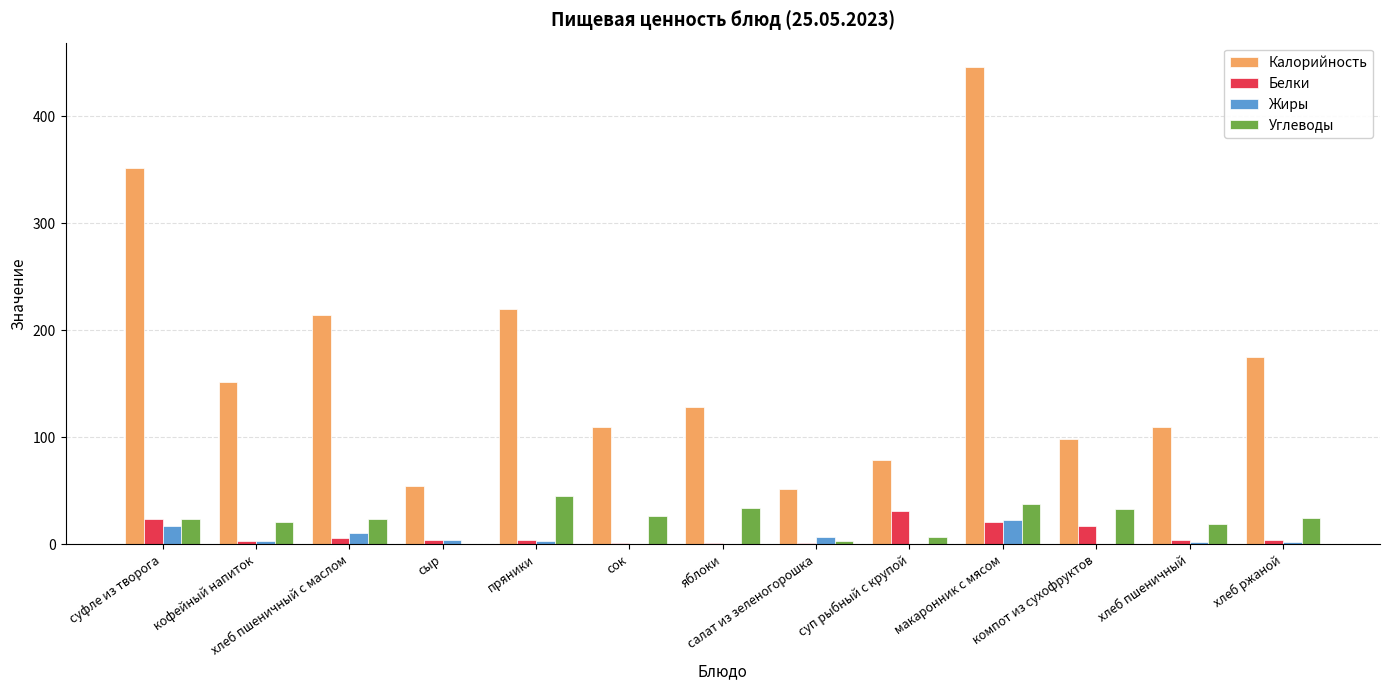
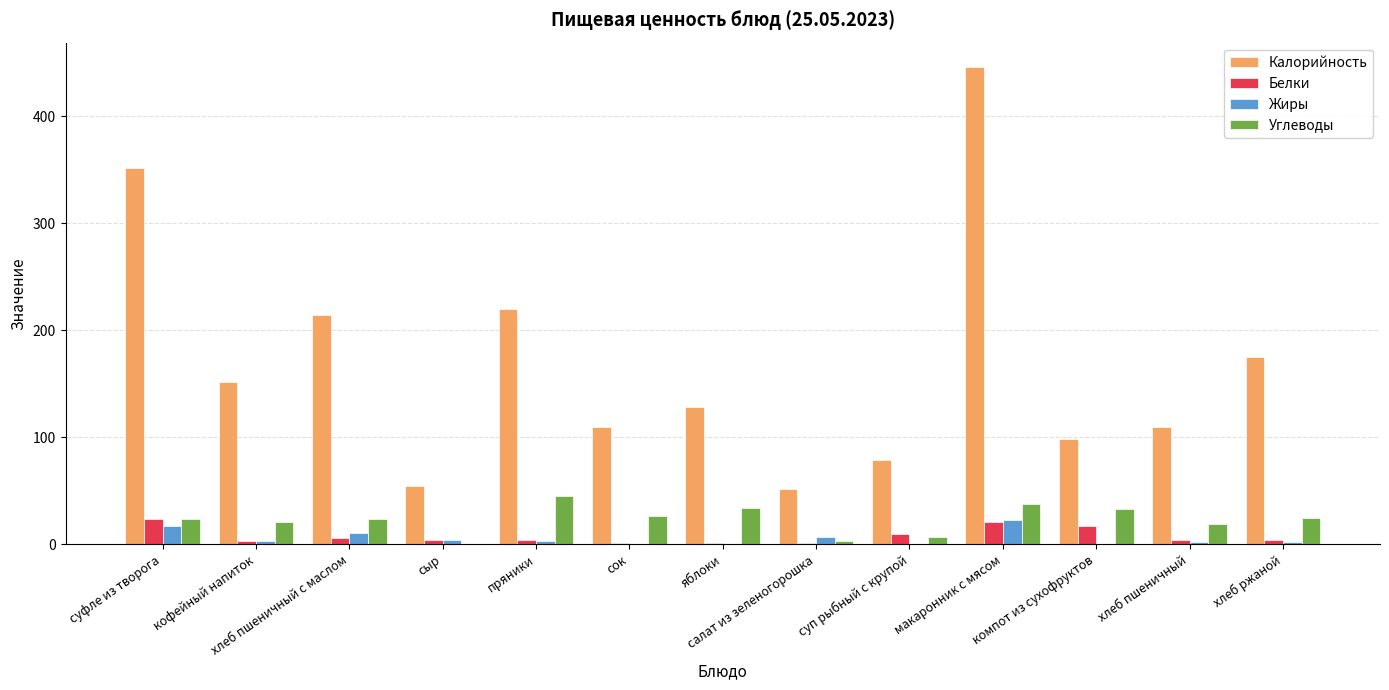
  {
    "Калорийность": {
      "суфле из творога": 352,
      "кофейный напиток": 152,
      "хлеб пшеничный с маслом": 214,
      "сыр": 54,
      "пряники": 220,
      "сок": 110,
      "яблоки": 128,
      "салат из зеленогорошка": 52,
      "суп рыбный с крупой": 79,
      "макаронник с мясом": 447,
      "компот из сухофруктов": 98,
      "хлеб пшеничный": 110,
      "хлеб ржаной": 175
    },
    "Белки": {
      "суфле из творога": 24,
      "кофейный напиток": 3,
      "хлеб пшеничный с маслом": 5,
      "сыр": 3,
      "пряники": 4,
-     "суп рыбный с крупой": 31,
+     "суп рыбный с крупой": 10,
      "макаронник с мясом": 21,
      "компот из сухофруктов": 17,
      "хлеб пшеничный": 4,
      "хлеб ржаной": 4
    },
    "Жиры": {
      "суфле из творога": 17,
      "кофейный напиток": 3,
      "хлеб пшеничный с маслом": 11,
      "сыр": 4,
      "пряники": 3,
      "сок": 0,
      "яблоки": 0,
      "салат из зеленогорошка": 6,
      "макаронник с мясом": 23,
      "компот из сухофруктов": 0
    },
    "Углеводы": {
      "суфле из творога": 24,
      "кофейный напиток": 21,
      "хлеб пшеничный с маслом": 24,
      "сыр": 0,
      "пряники": 45,
      "сок": 27,
      "яблоки": 34,
      "салат из зеленогорошка": 3,
      "суп рыбный с крупой": 7,
      "макаронник с мясом": 38,
      "компот из сухофруктов": 33,
      "хлеб пшеничный": 19,
      "хлеб ржаной": 25
    }
  }
